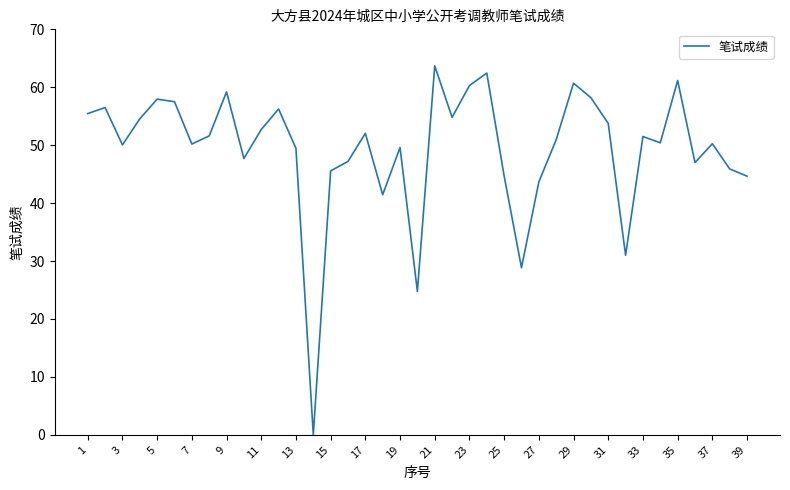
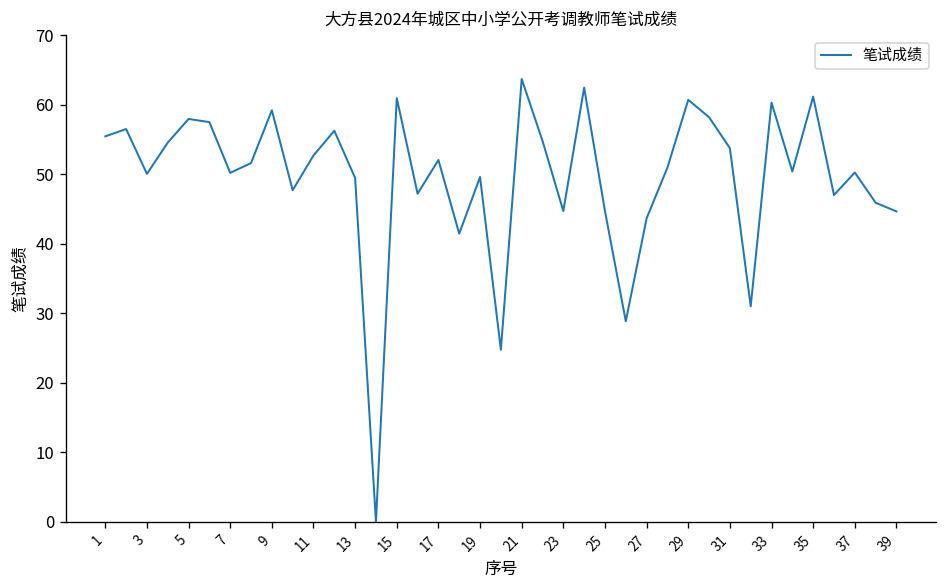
  {
    "1": 55,
    "3": 50,
    "5": 58,
    "7": 50,
    "9": 59,
    "11": 53,
    "13": 49,
-   "15": 46,
+   "15": 61,
    "17": 52,
    "19": 50,
    "21": 64,
-   "23": 60,
+   "23": 45,
    "25": 45,
    "27": 44,
    "29": 61,
    "31": 54,
-   "33": 52,
+   "33": 60,
    "35": 61,
    "37": 50,
    "39": 45
  }
